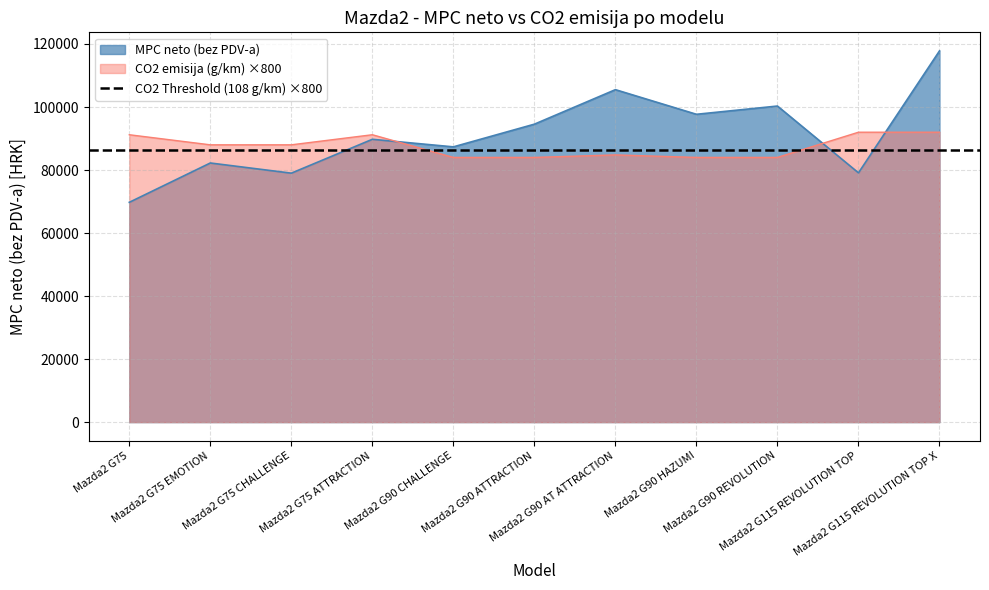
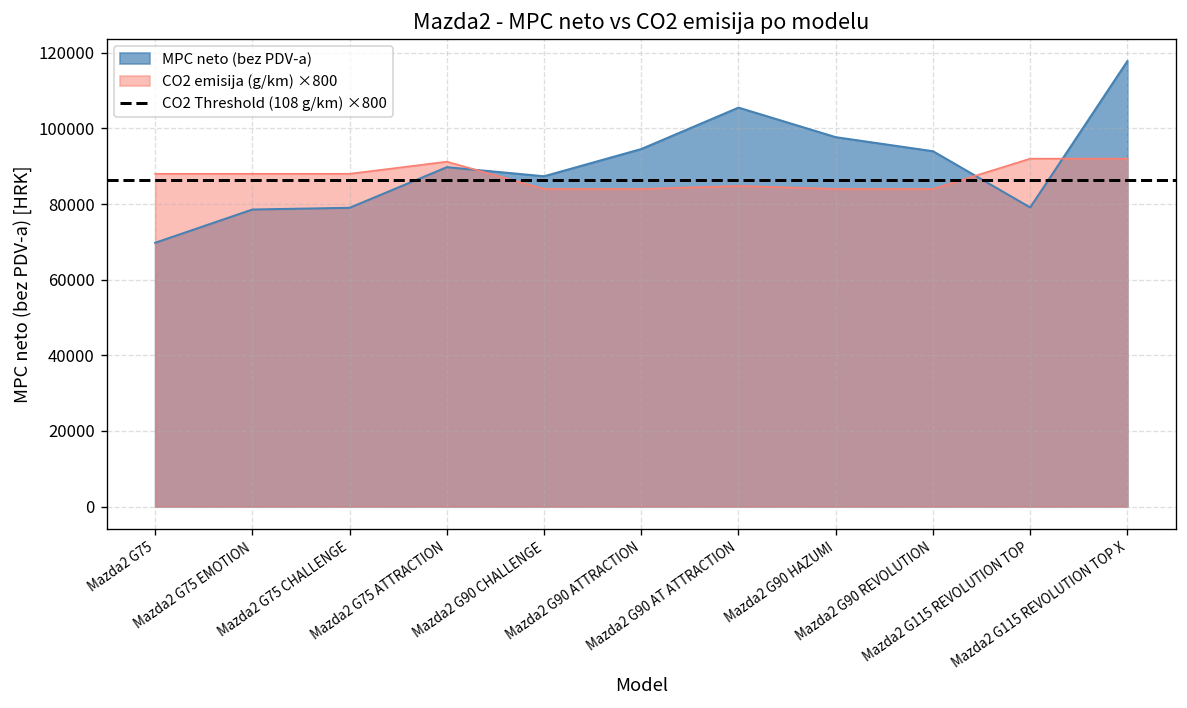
  {
    "MPC neto (bez PDV-a)": {
      "Mazda2 G75": 70000,
-     "Mazda2 G75 EMOTION": 82000,
+     "Mazda2 G75 EMOTION": 79000,
      "Mazda2 G75 CHALLENGE": 79000,
      "Mazda2 G75 ATTRACTION": 90000,
      "Mazda2 G90 CHALLENGE": 87000,
      "Mazda2 G90 ATTRACTION": 95000,
      "Mazda2 G90 AT ATTRACTION": 106000,
      "Mazda2 G90 HAZUMI": 98000,
-     "Mazda2 G90 REVOLUTION": 100000,
+     "Mazda2 G90 REVOLUTION": 94000,
      "Mazda2 G115 REVOLUTION TOP": 79000,
      "Mazda2 G115 REVOLUTION TOP X": 118000
    },
    "CO2 emisija (g/km) ×800": {
-     "Mazda2 G75": 91000,
+     "Mazda2 G75": 88000,
      "Mazda2 G75 EMOTION": 88000,
      "Mazda2 G75 CHALLENGE": 88000,
      "Mazda2 G75 ATTRACTION": 91000,
      "Mazda2 G90 CHALLENGE": 84000,
      "Mazda2 G90 ATTRACTION": 84000,
      "Mazda2 G90 AT ATTRACTION": 85000,
      "Mazda2 G90 HAZUMI": 84000,
      "Mazda2 G90 REVOLUTION": 84000,
      "Mazda2 G115 REVOLUTION TOP": 92000,
      "Mazda2 G115 REVOLUTION TOP X": 92000
    }
  }
